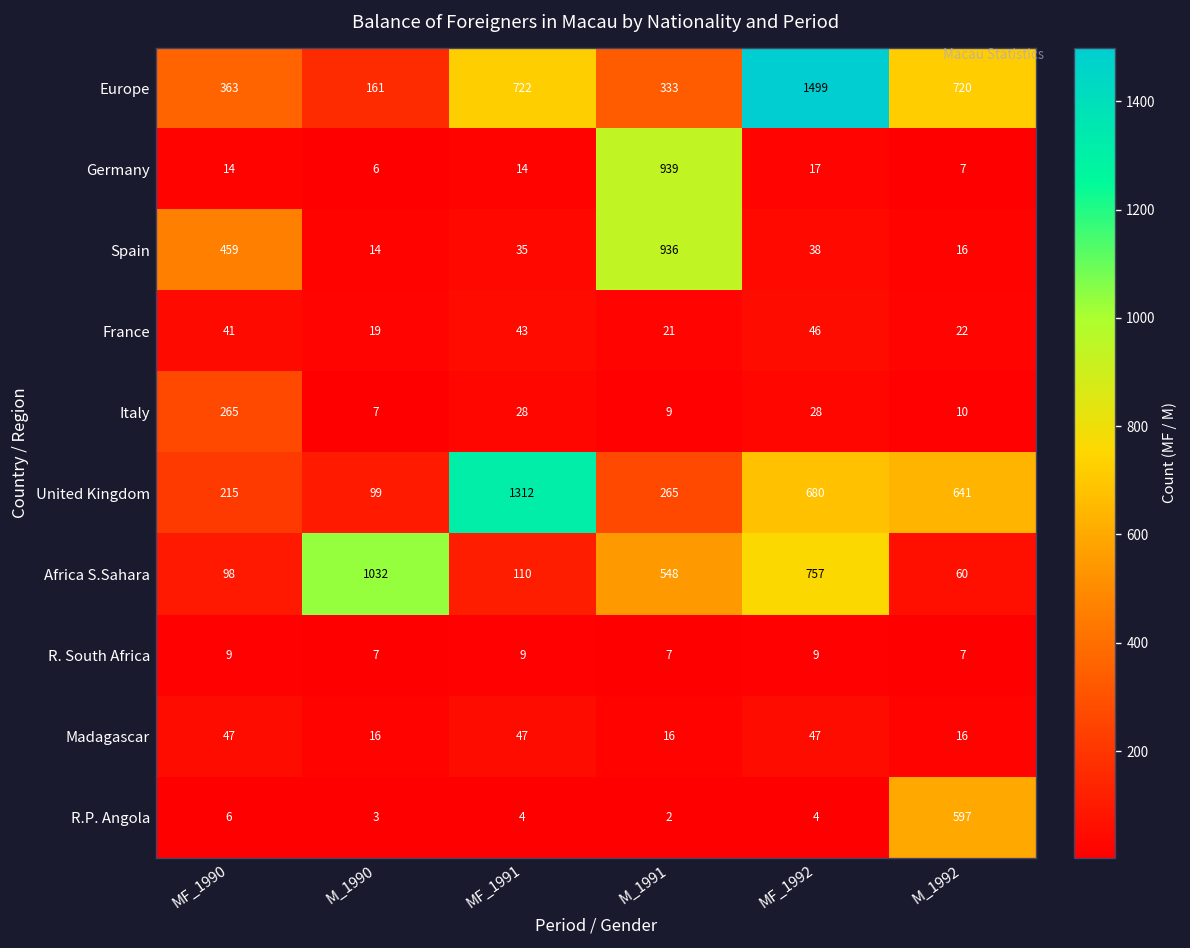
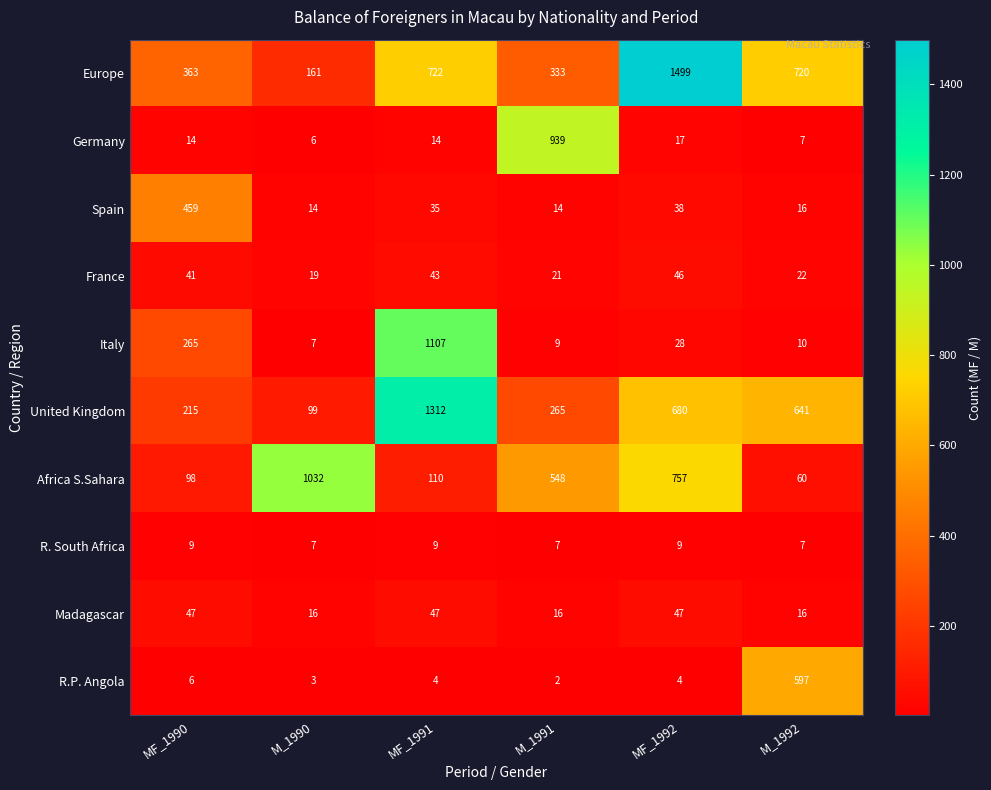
  {
    "Europe": {
      "MF_1990": 363,
      "M_1990": 161,
      "MF_1991": 722,
      "M_1991": 333,
      "MF_1992": 1499
    },
    "Germany": {
      "MF_1990": 14,
      "M_1990": 6,
      "MF_1991": 14,
      "M_1991": 939,
      "MF_1992": 17,
      "M_1992": 7
    },
    "Spain": {
      "MF_1990": 459,
      "M_1990": 14,
      "MF_1991": 35,
-     "M_1991": 936,
+     "M_1991": 14,
      "MF_1992": 38,
      "M_1992": 16
    },
    "France": {
      "MF_1990": 41,
      "M_1990": 19,
      "MF_1991": 43,
      "M_1991": 21,
      "MF_1992": 46,
      "M_1992": 22
    },
    "Italy": {
      "MF_1990": 265,
      "M_1990": 7,
-     "MF_1991": 28,
+     "MF_1991": 1107,
      "M_1991": 9,
      "MF_1992": 28,
      "M_1992": 10
    },
    "United Kingdom": {
      "MF_1990": 215,
      "M_1990": 99,
      "MF_1991": 1312,
      "M_1991": 265,
      "MF_1992": 680,
      "M_1992": 641
    },
    "Africa S.Sahara": {
      "MF_1990": 98,
      "M_1990": 1032,
      "MF_1991": 110,
      "M_1991": 548,
      "MF_1992": 757,
      "M_1992": 60
    },
    "R. South Africa": {
      "MF_1990": 9,
      "M_1990": 7,
      "MF_1991": 9,
      "M_1991": 7,
      "MF_1992": 9,
      "M_1992": 7
    },
    "Madagascar": {
      "MF_1990": 47,
      "M_1990": 16,
      "MF_1991": 47,
      "M_1991": 16,
      "MF_1992": 47,
      "M_1992": 16
    },
    "R.P. Angola": {
      "MF_1990": 6,
      "M_1990": 3,
      "MF_1991": 4,
      "M_1991": 2,
      "MF_1992": 4,
      "M_1992": 597
    }
  }
